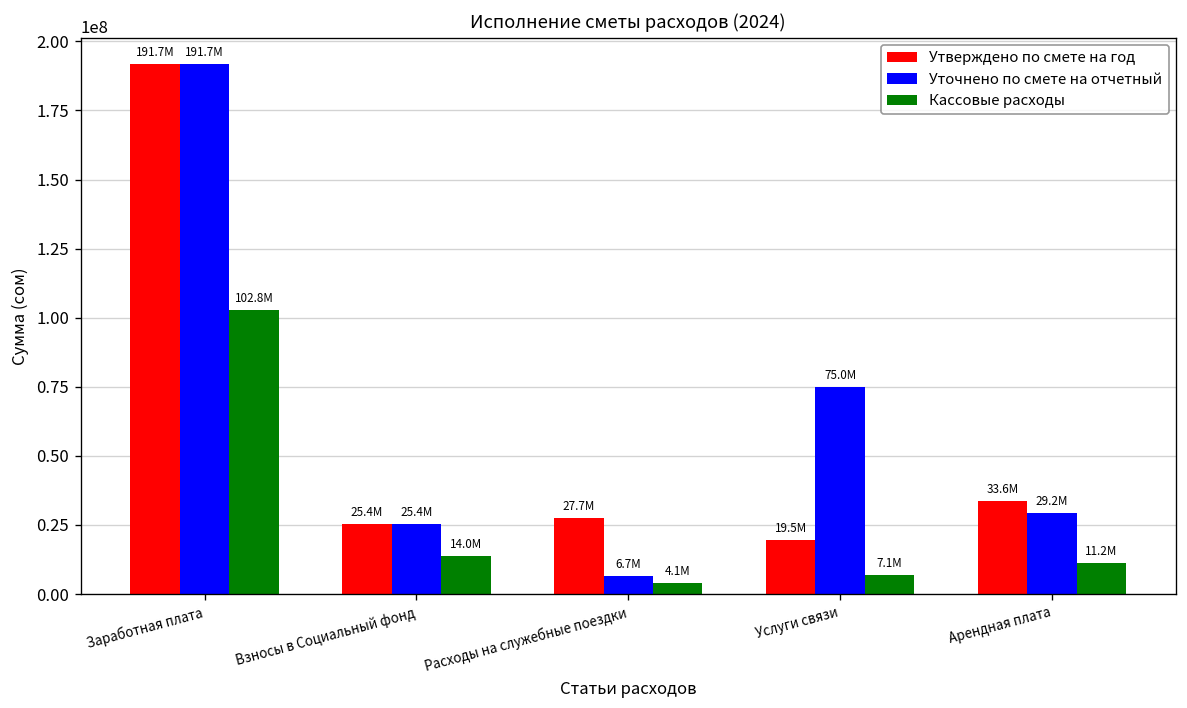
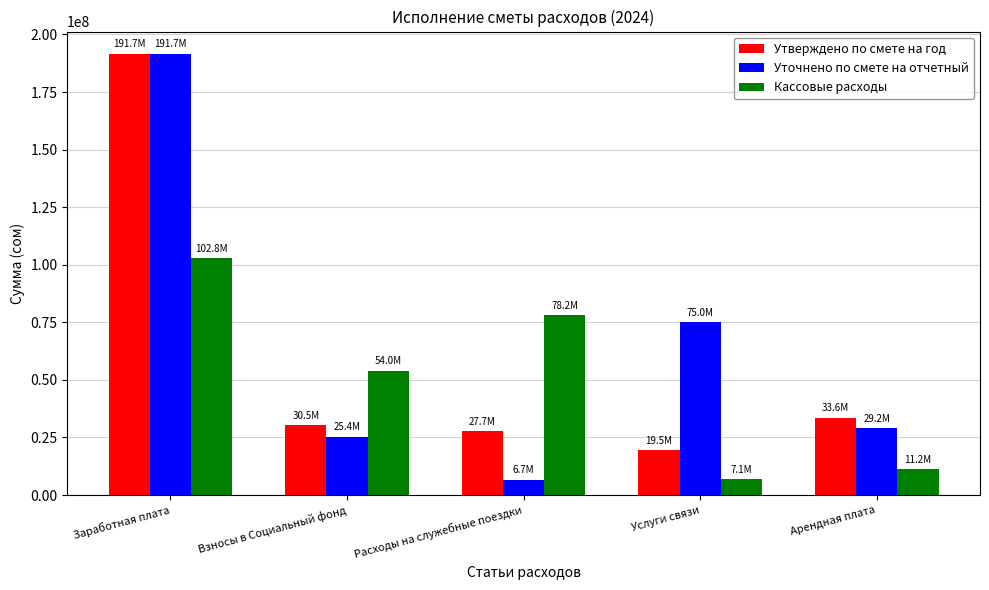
  {
    "Утверждено по смете на год": {
      "Заработная плата": "191.7M",
-     "Взносы в Социальный фонд": "25.4M",
+     "Взносы в Социальный фонд": "30.5M",
      "Расходы на служебные поездки": "27.7M",
      "Услуги связи": "19.5M",
      "Арендная плата": "33.6M"
    },
    "Уточнено по смете на отчетный": {
      "Заработная плата": "191.7M",
      "Взносы в Социальный фонд": "25.4M",
      "Расходы на служебные поездки": "6.7M",
      "Услуги связи": "75.0M",
      "Арендная плата": "29.2M"
    },
    "Кассовые расходы": {
      "Заработная плата": "102.8M",
-     "Взносы в Социальный фонд": "14.0M",
-     "Расходы на служебные поездки": "4.1M",
+     "Взносы в Социальный фонд": "54.0M",
+     "Расходы на служебные поездки": "78.2M",
      "Услуги связи": "7.1M",
      "Арендная плата": "11.2M"
    }
  }
